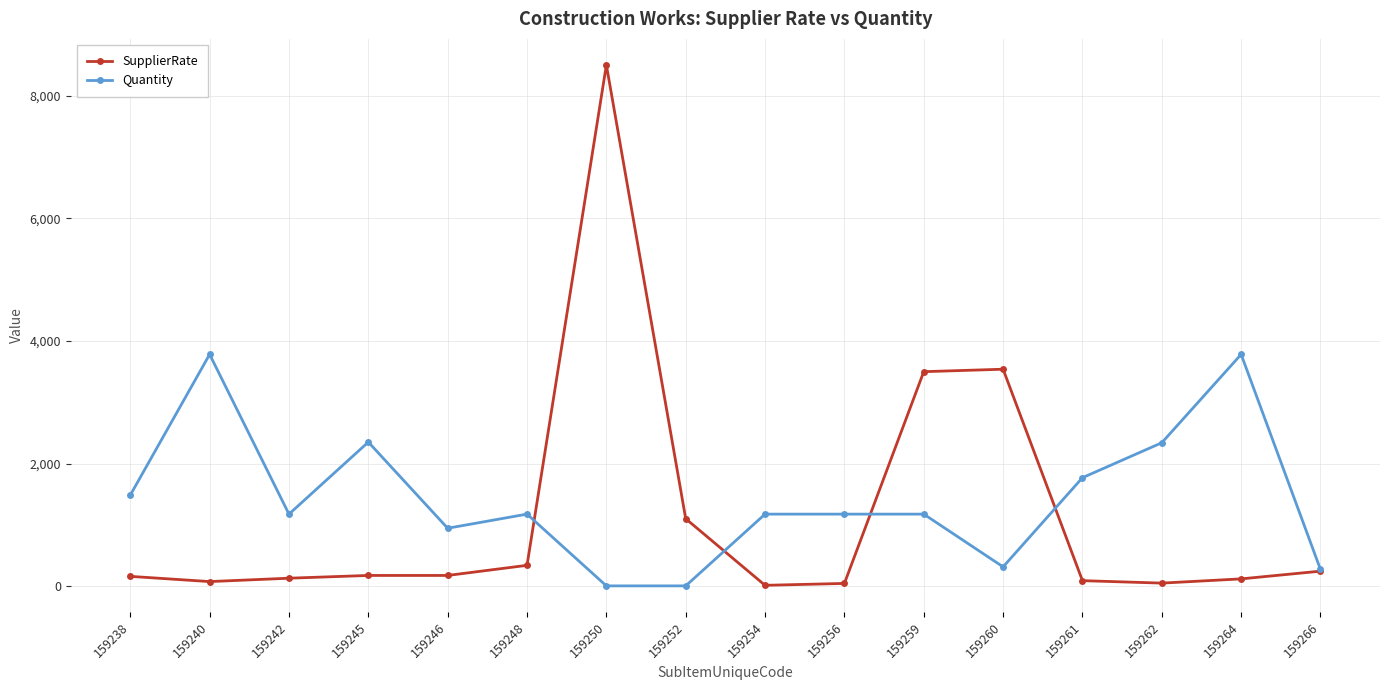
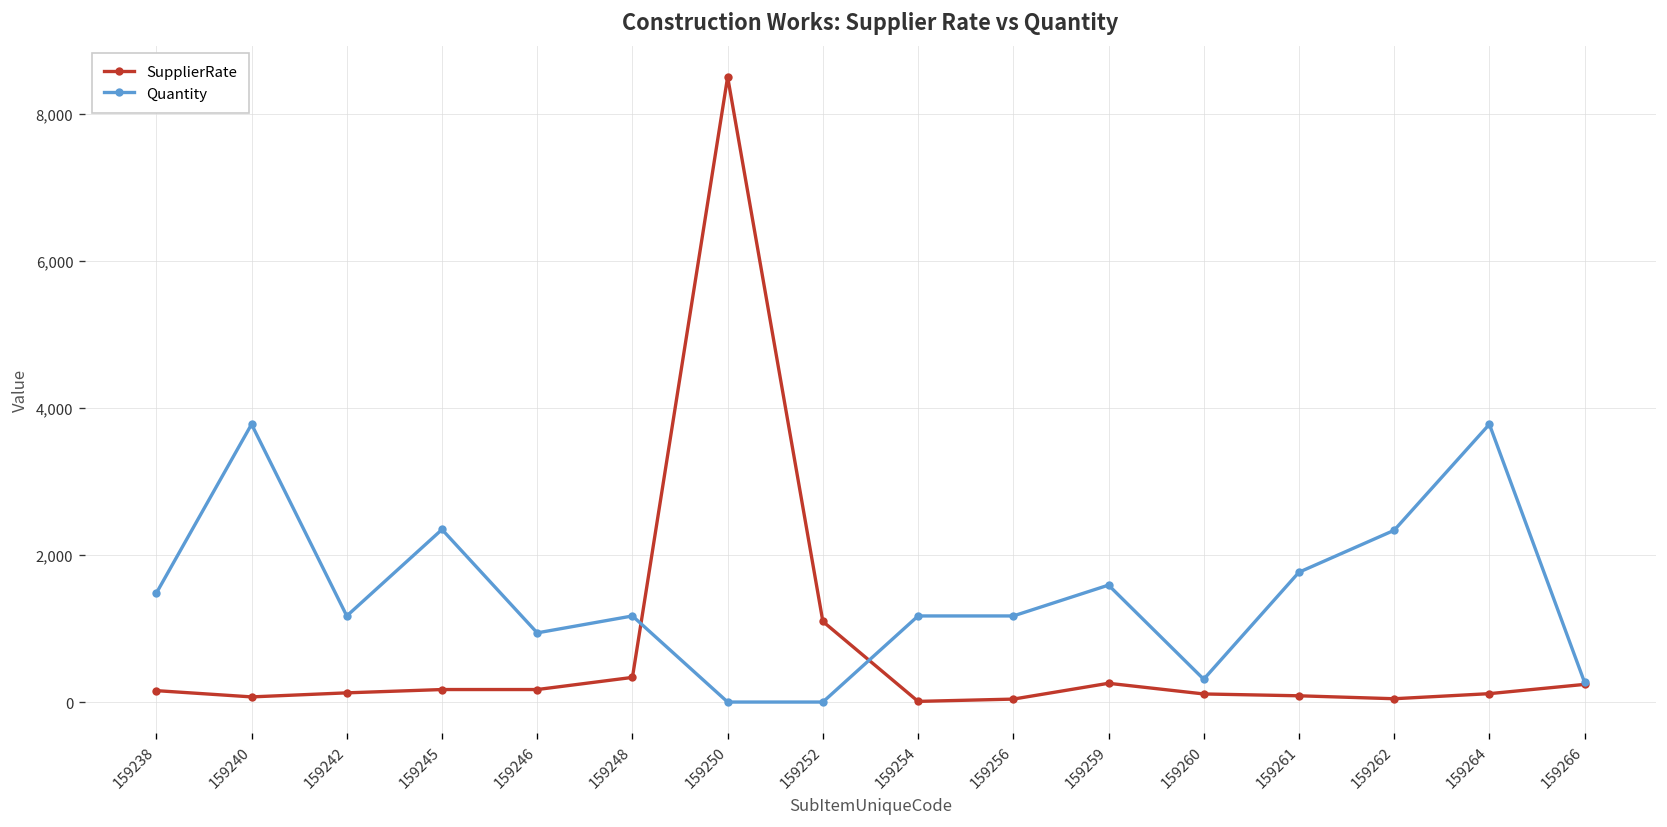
  {
    "SupplierRate": {
      "159238": "200",
      "159240": "100",
      "159242": "100",
      "159245": "200",
      "159246": "200",
      "159248": "300",
      "159250": "8,500",
      "159252": "1,100",
      "159254": "0",
      "159256": "0",
-     "159259": "3,500",
-     "159260": "3,500",
+     "159259": "300",
+     "159260": "100",
      "159261": "100",
      "159262": "100",
      "159264": "100"
    },
    "Quantity": {
      "159238": "1,500",
      "159240": "3,800",
      "159242": "1,200",
      "159245": "2,400",
      "159246": "900",
      "159248": "1,200",
      "159250": "0",
      "159252": "0",
      "159254": "1,200",
      "159256": "1,200",
-     "159259": "1,200",
+     "159259": "1,600",
      "159260": "300",
      "159261": "1,800",
      "159262": "2,300",
      "159264": "3,800"
    }
  }
